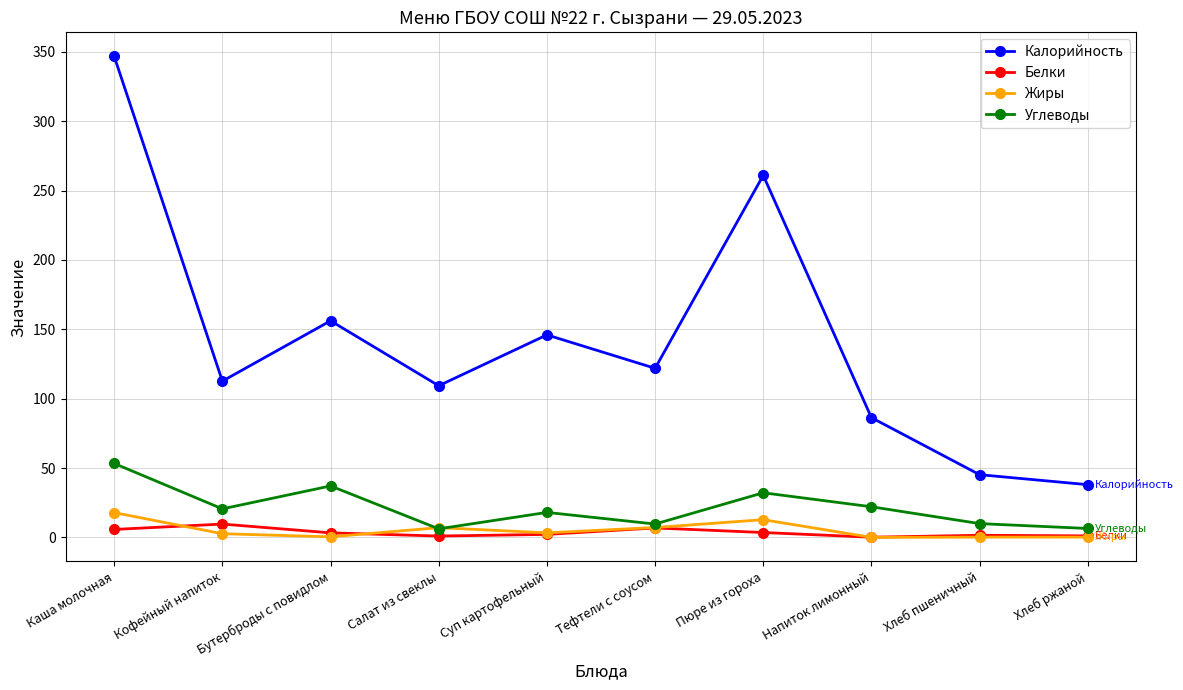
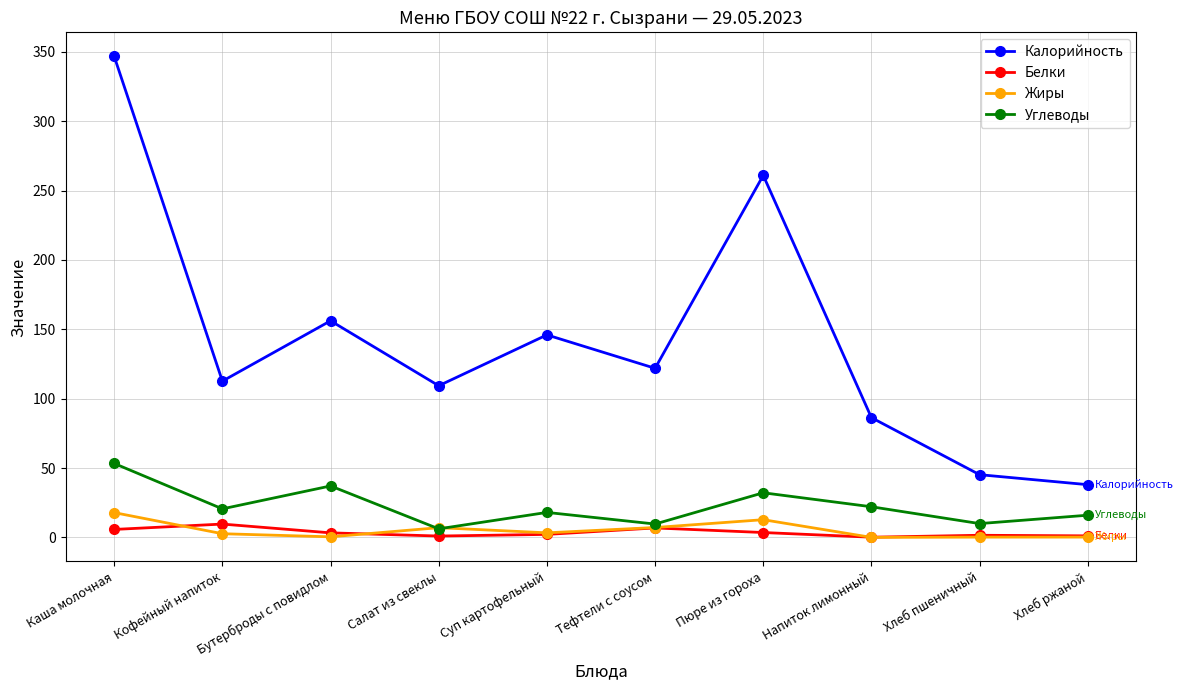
  {
    "Калорийность": {
      "Каша молочная": 347,
      "Кофейный напиток": 113,
      "Бутерброды с повидлом": 156,
      "Салат из свеклы": 109,
      "Суп картофельный": 146,
      "Тефтели с соусом": 122,
      "Пюре из гороха": 261,
      "Напиток лимонный": 86,
      "Хлеб пшеничный": 45,
      "Хлеб ржаной": 38
    },
    "Белки": {
      "Каша молочная": 6,
      "Кофейный напиток": 10,
      "Бутерброды с повидлом": 3,
      "Салат из свеклы": 1,
      "Пюре из гороха": 4
    },
    "Жиры": {
      "Каша молочная": 18,
      "Кофейный напиток": 3,
      "Бутерброды с повидлом": 0,
      "Пюре из гороха": 13
    },
    "Углеводы": {
      "Каша молочная": 53,
      "Кофейный напиток": 21,
      "Бутерброды с повидлом": 37,
      "Суп картофельный": 18,
      "Тефтели с соусом": 10,
      "Пюре из гороха": 32,
      "Напиток лимонный": 22,
      "Хлеб пшеничный": 10,
-     "Хлеб ржаной": 6
+     "Хлеб ржаной": 16
    }
  }
